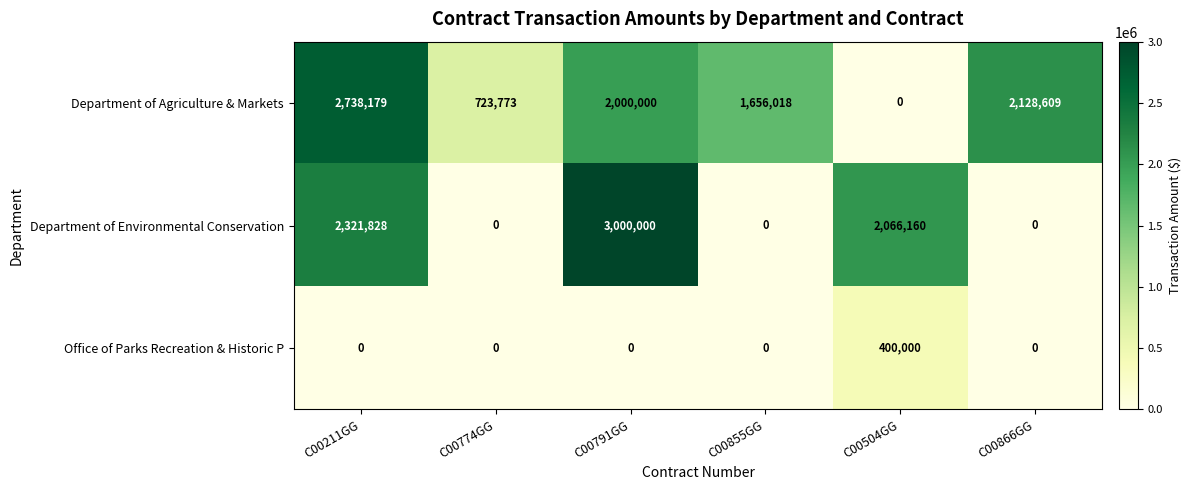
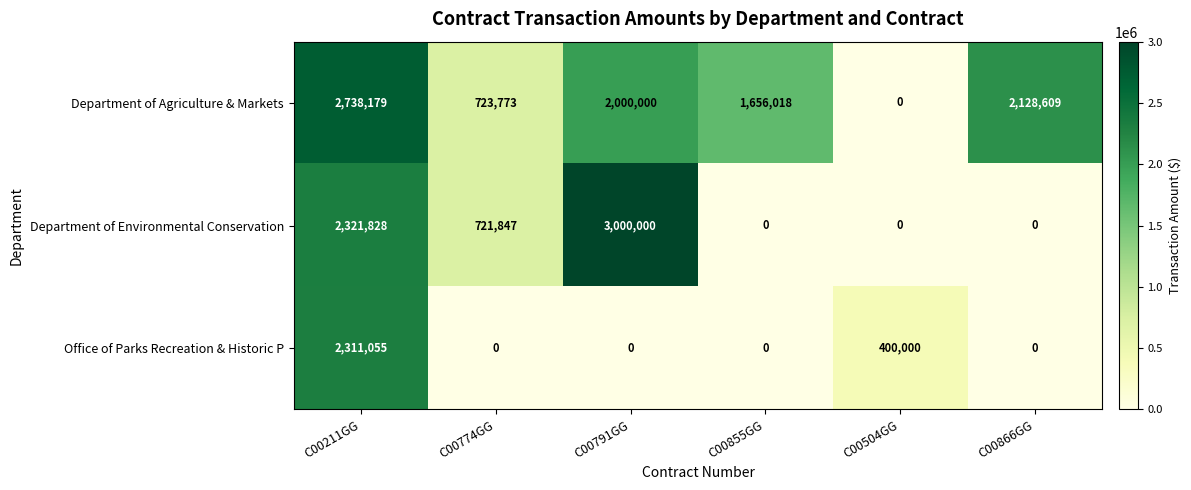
  {
    "Department of Agriculture & Markets": {
      "C00211GG": "2,738,179",
      "C00774GG": "723,773",
      "C00791GG": "2,000,000",
      "C00855GG": "1,656,018",
      "C00504GG": "0",
      "C00866GG": "2,128,609"
    },
    "Department of Environmental Conservation": {
      "C00211GG": "2,321,828",
-     "C00774GG": "0",
+     "C00774GG": "721,847",
      "C00791GG": "3,000,000",
      "C00855GG": "0",
-     "C00504GG": "2,066,160",
+     "C00504GG": "0",
      "C00866GG": "0"
    },
    "Office of Parks Recreation & Historic P": {
-     "C00211GG": "0",
+     "C00211GG": "2,311,055",
      "C00774GG": "0",
      "C00791GG": "0",
      "C00855GG": "0",
      "C00504GG": "400,000",
      "C00866GG": "0"
    }
  }
